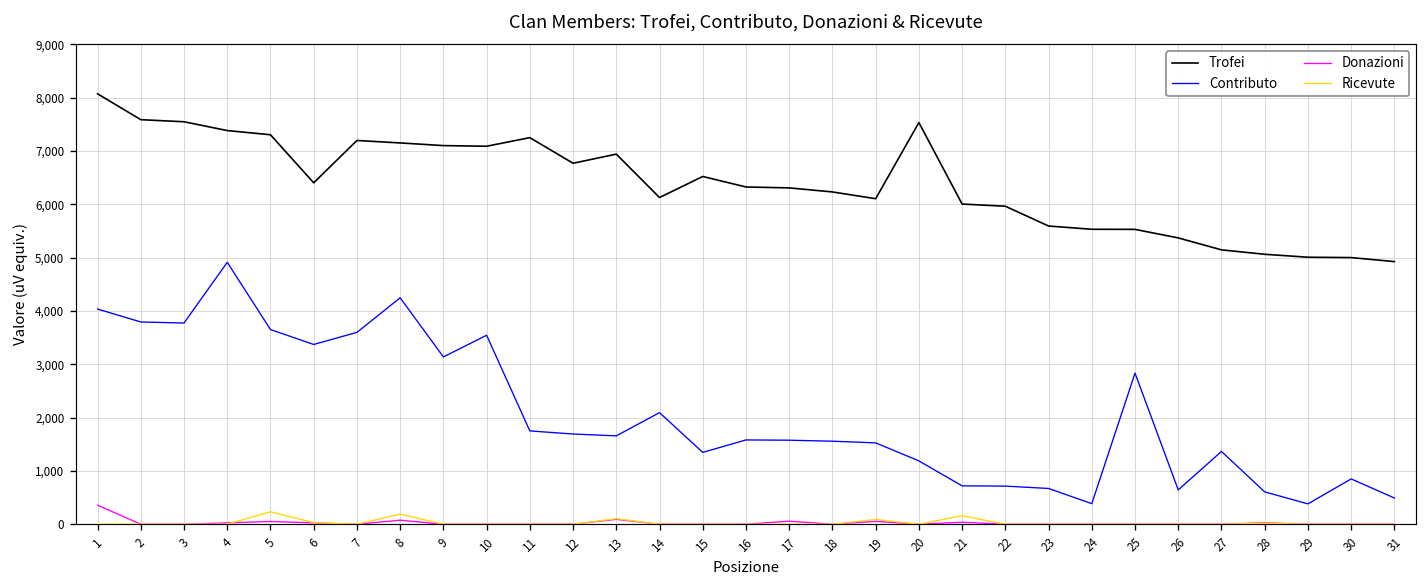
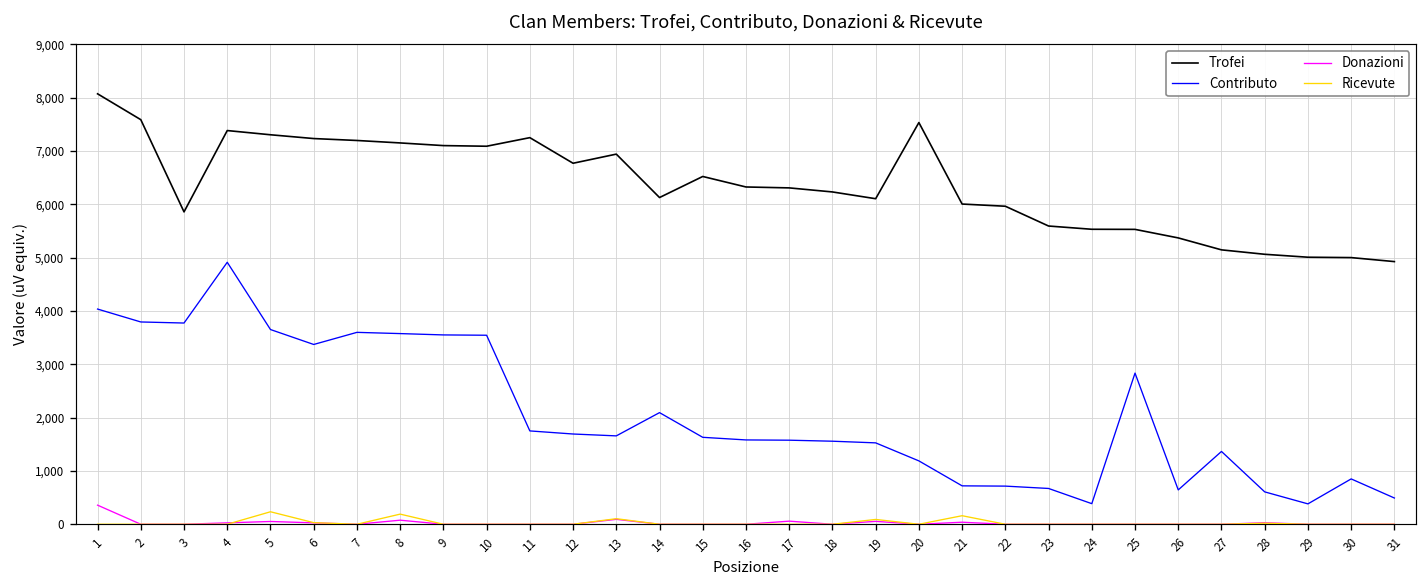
  {
    "Trofei": {
      "1": "8,100",
      "2": "7,600",
-     "3": "7,500",
+     "3": "5,900",
      "4": "7,400",
      "5": "7,300",
-     "6": "6,400",
+     "6": "7,200",
      "7": "7,200",
      "8": "7,200",
      "9": "7,100",
      "10": "7,100",
      "11": "7,200",
      "12": "6,800",
      "13": "6,900",
      "14": "6,100",
      "15": "6,500",
      "16": "6,300",
      "17": "6,300",
      "18": "6,200",
      "19": "6,100",
      "20": "7,500",
      "21": "6,000",
      "22": "6,000",
      "23": "5,600",
      "24": "5,500",
      "25": "5,500",
      "26": "5,400",
      "27": "5,100",
      "28": "5,100",
      "29": "5,000",
      "30": "5,000",
      "31": "4,900"
    },
    "Contributo": {
      "1": "4,000",
      "2": "3,800",
      "3": "3,800",
      "4": "4,900",
      "5": "3,700",
      "6": "3,400",
      "7": "3,600",
-     "8": "4,200",
-     "9": "3,100",
+     "8": "3,600",
+     "9": "3,600",
      "10": "3,500",
      "11": "1,800",
      "12": "1,700",
      "13": "1,700",
      "14": "2,100",
-     "15": "1,300",
+     "15": "1,600",
      "16": "1,600",
      "17": "1,600",
      "18": "1,600",
      "19": "1,500",
      "20": "1,200",
      "21": "700",
      "22": "700",
      "23": "700",
      "24": "400",
      "25": "2,800",
      "26": "600",
      "27": "1,400",
      "28": "600",
      "29": "400",
      "30": "900",
      "31": "500"
    },
    "Donazioni": {
      "1": "400",
      "5": "100",
      "8": "100",
      "17": "100",
      "21": "0"
    },
    "Ricevute": {
      "1": "0",
      "5": "200",
      "8": "200",
      "17": "0",
      "21": "200"
    }
  }
